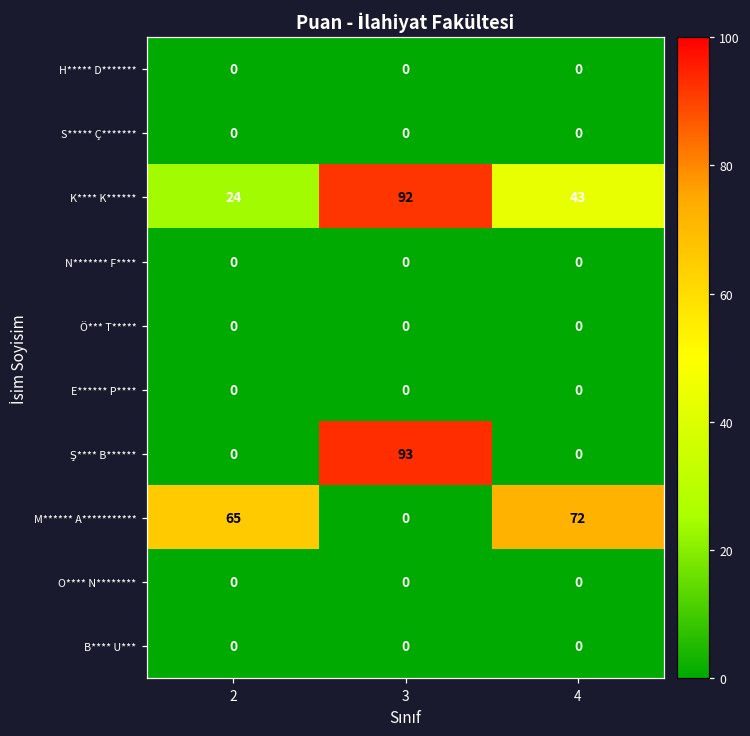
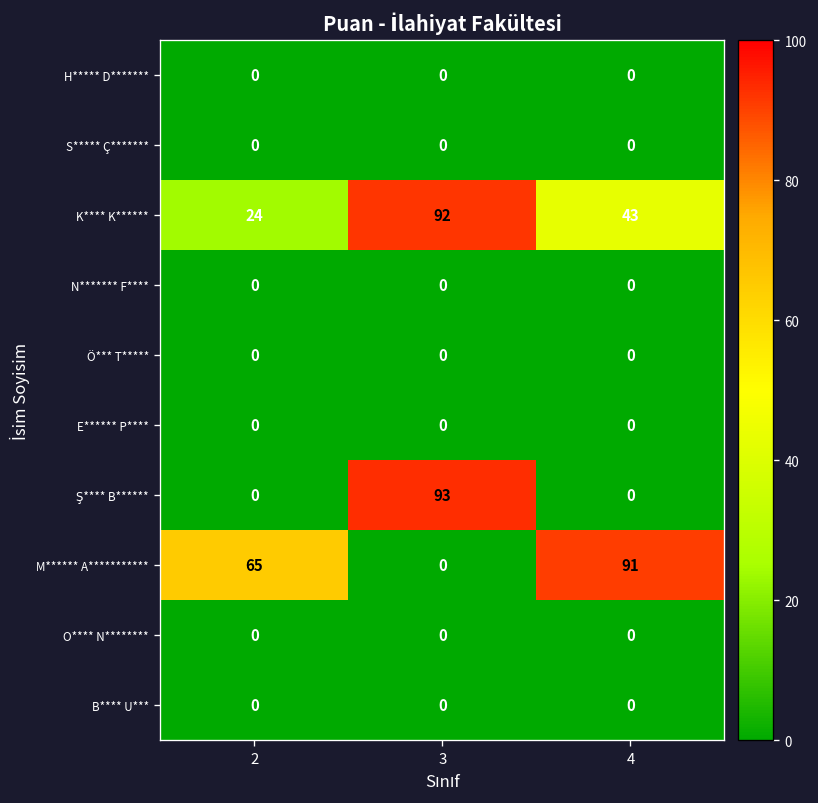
  {
    "H***** D*******": {
      "2": 0,
      "3": 0,
      "4": 0
    },
    "S***** Ç*******": {
      "2": 0,
      "3": 0,
      "4": 0
    },
    "K**** K******": {
      "2": 24,
      "3": 92,
      "4": 43
    },
    "N******* F****": {
      "2": 0,
      "3": 0,
      "4": 0
    },
    "Ö*** T*****": {
      "2": 0,
      "3": 0,
      "4": 0
    },
    "E****** P****": {
      "2": 0,
      "3": 0,
      "4": 0
    },
    "Ş**** B******": {
      "2": 0,
      "3": 93,
      "4": 0
    },
    "M****** A***********": {
      "2": 65,
      "3": 0,
-     "4": 72
+     "4": 91
    },
    "O**** N********": {
      "2": 0,
      "3": 0,
      "4": 0
    },
    "B**** U***": {
      "2": 0,
      "3": 0,
      "4": 0
    }
  }
